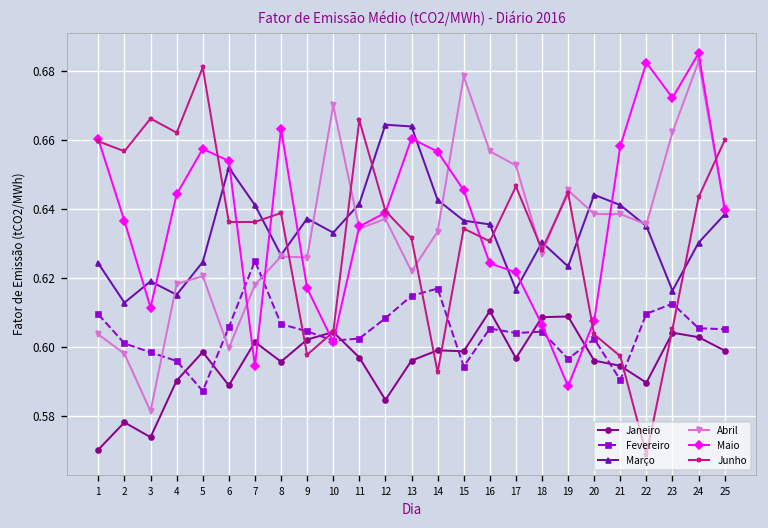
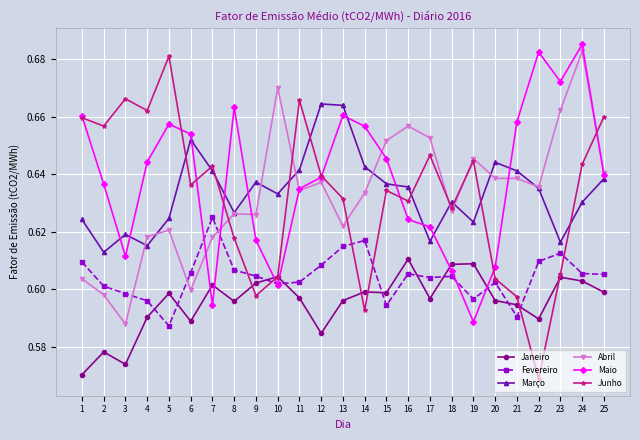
  {
    "Abril": {
      "1": 0.604,
      "2": 0.598,
-     "3": 0.581,
+     "3": 0.588,
      "4": 0.618,
      "5": 0.621,
      "6": 0.600,
      "7": 0.618,
      "9": 0.626,
      "10": 0.670,
      "12": 0.637,
      "13": 0.622,
      "14": 0.634,
-     "15": 0.679,
+     "15": 0.652,
      "16": 0.657,
      "17": 0.653,
      "18": 0.627,
      "20": 0.639,
      "21": 0.639,
      "23": 0.662,
      "24": 0.683
    },
    "Maio": {
      "2": 0.637,
      "3": 0.612,
      "4": 0.644,
      "5": 0.658,
      "6": 0.654,
      "7": 0.595,
      "8": 0.663,
      "9": 0.617,
      "13": 0.661,
      "14": 0.657,
      "15": 0.646,
      "16": 0.624,
      "17": 0.622,
      "18": 0.607,
      "19": 0.589,
      "20": 0.608,
      "21": 0.658,
      "22": 0.683,
      "23": 0.672,
      "24": 0.685
    },
    "Junho": {
      "2": 0.657,
      "3": 0.666,
      "4": 0.662,
      "5": 0.681,
      "6": 0.636,
-     "7": 0.636,
-     "8": 0.639,
+     "7": 0.643,
+     "8": 0.618,
      "9": 0.598,
      "11": 0.666,
      "13": 0.632,
      "14": 0.593,
      "15": 0.634,
      "16": 0.631,
      "17": 0.647,
      "18": 0.628,
      "20": 0.604,
      "21": 0.597,
      "23": 0.605,
      "24": 0.644,
      "25": 0.660
    }
  }
